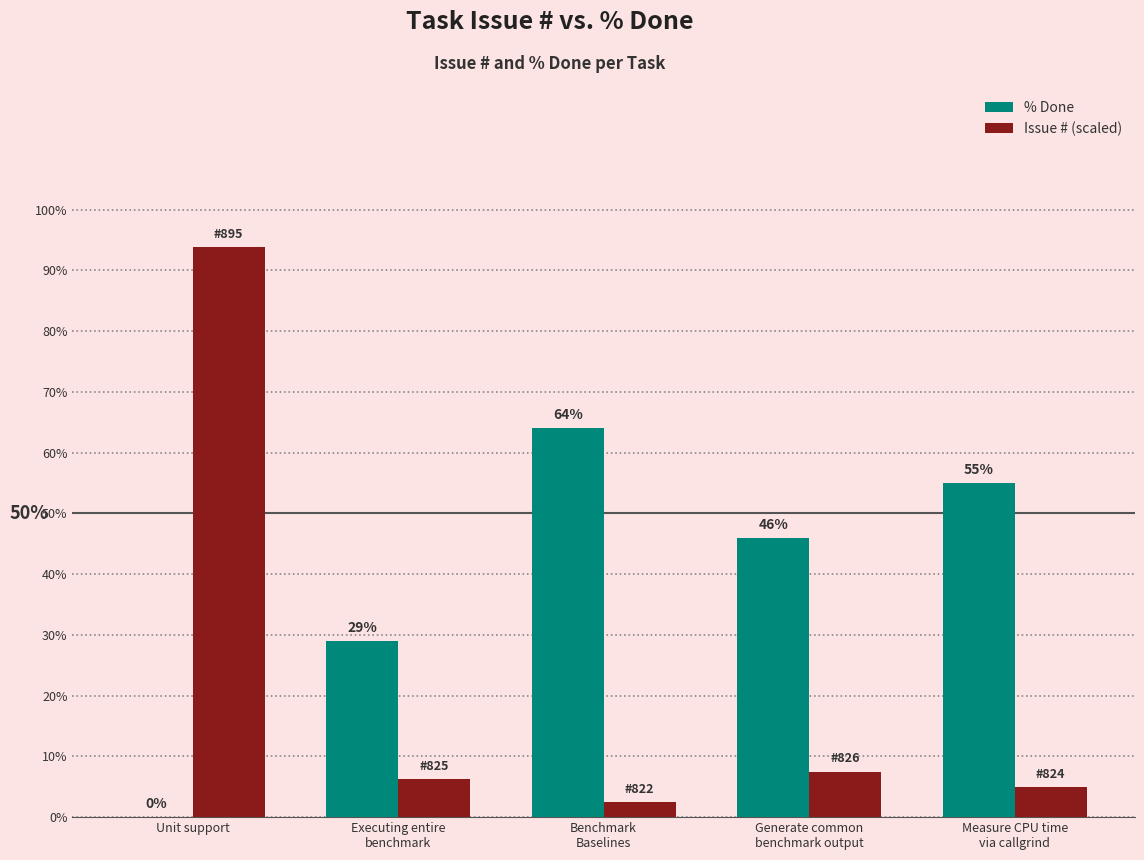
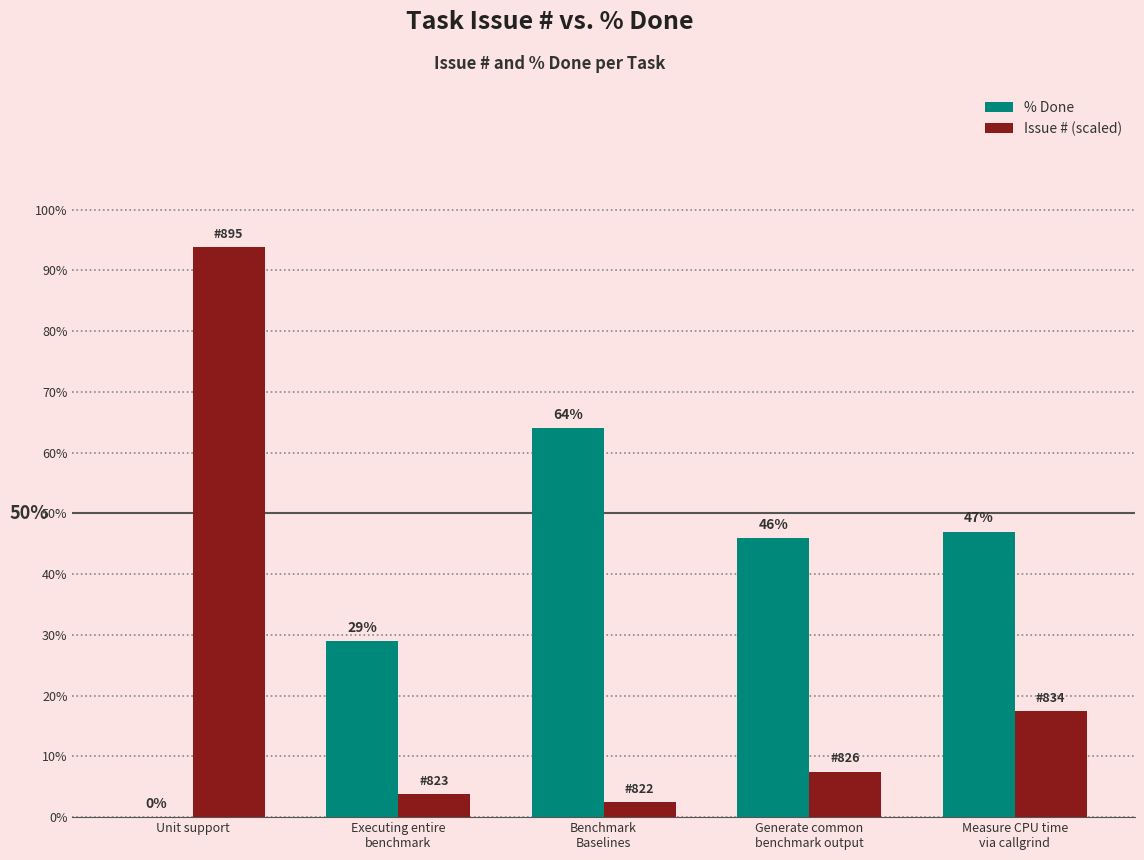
  {
    "% Done": {
      "Unit support": "0%",
      "Executing entire benchmark": "29%",
      "Benchmark Baselines": "64%",
      "Generate common benchmark output": "46%",
-     "Measure CPU time via callgrind": "55%"
+     "Measure CPU time via callgrind": "47%"
    },
    "Issue # (scaled)": {
-     "Executing entire benchmark": "825",
-     "Measure CPU time via callgrind": "824"
+     "Executing entire benchmark": "823",
+     "Measure CPU time via callgrind": "834"
    }
  }
